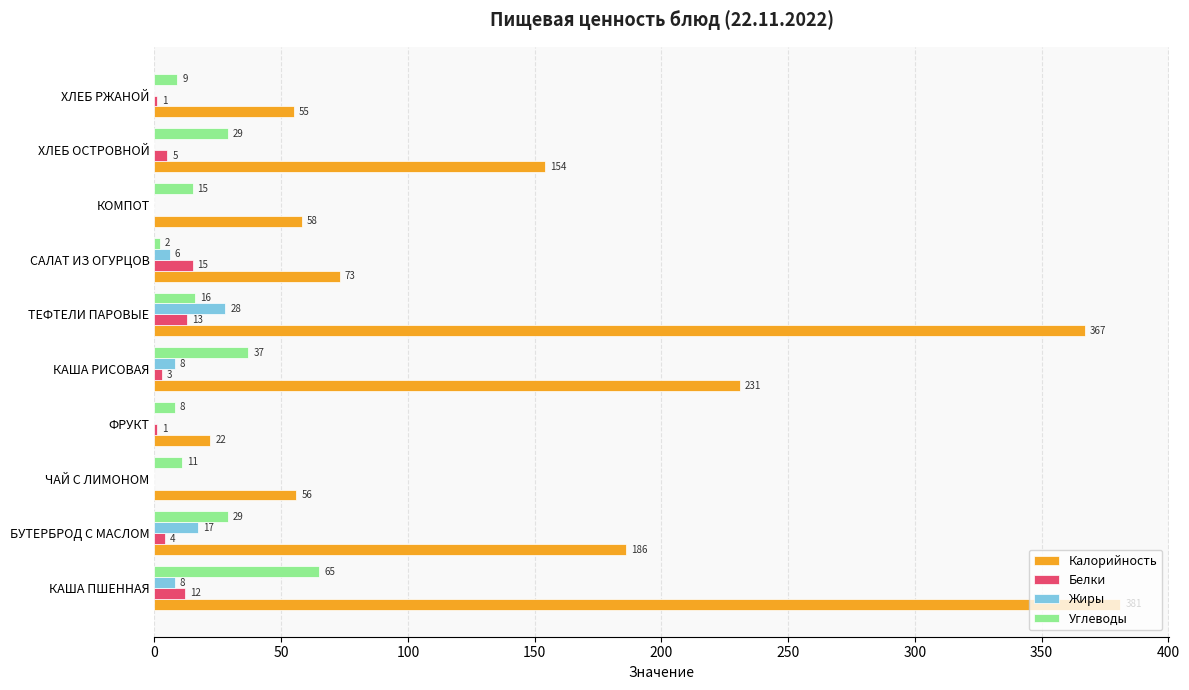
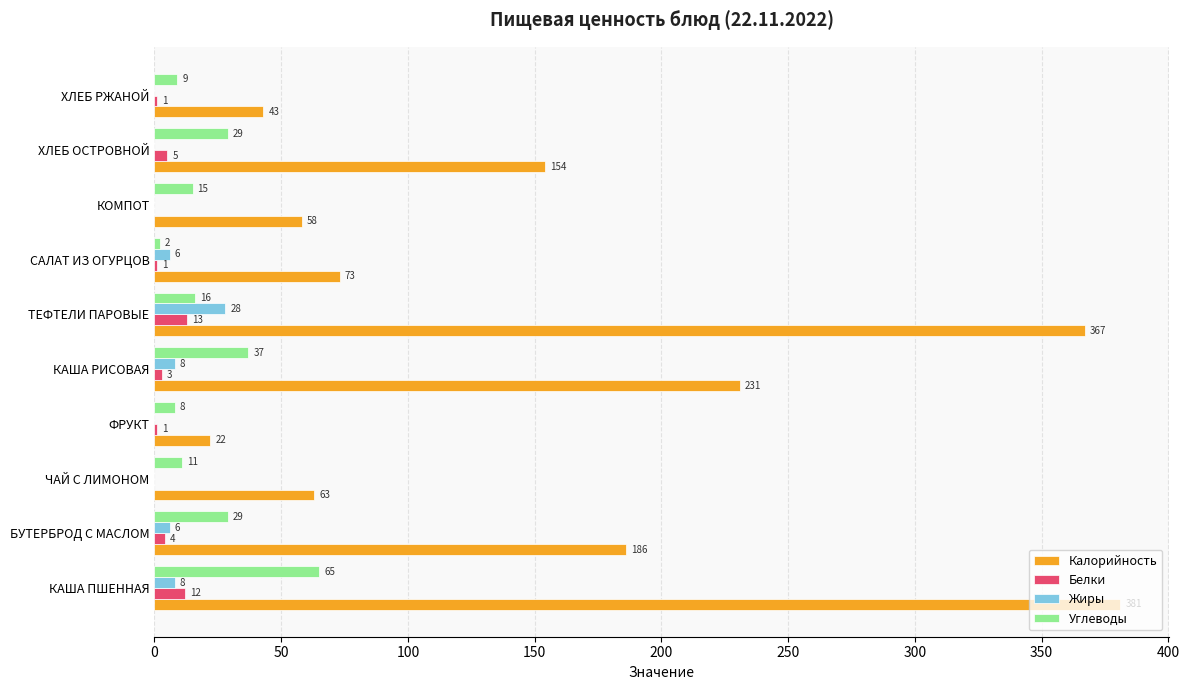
  {
    "Калорийность": {
-     "ХЛЕБ РЖАНОЙ": 55,
+     "ХЛЕБ РЖАНОЙ": 43,
      "ХЛЕБ ОСТРОВНОЙ": 154,
      "КОМПОТ": 58,
      "САЛАТ ИЗ ОГУРЦОВ": 73,
      "ТЕФТЕЛИ ПАРОВЫЕ": 367,
      "КАША РИСОВАЯ": 231,
      "ФРУКТ": 22,
-     "ЧАЙ С ЛИМОНОМ": 56,
+     "ЧАЙ С ЛИМОНОМ": 63,
      "БУТЕРБРОД С МАСЛОМ": 186
    },
    "Белки": {
      "ХЛЕБ РЖАНОЙ": 1,
      "ХЛЕБ ОСТРОВНОЙ": 5,
-     "САЛАТ ИЗ ОГУРЦОВ": 15,
+     "САЛАТ ИЗ ОГУРЦОВ": 1,
      "ТЕФТЕЛИ ПАРОВЫЕ": 13,
      "КАША РИСОВАЯ": 3,
      "ФРУКТ": 1,
      "БУТЕРБРОД С МАСЛОМ": 4,
      "КАША ПШЕННАЯ": 12
    },
    "Жиры": {
      "САЛАТ ИЗ ОГУРЦОВ": 6,
      "ТЕФТЕЛИ ПАРОВЫЕ": 28,
      "КАША РИСОВАЯ": 8,
-     "БУТЕРБРОД С МАСЛОМ": 17,
+     "БУТЕРБРОД С МАСЛОМ": 6,
      "КАША ПШЕННАЯ": 8
    },
    "Углеводы": {
      "ХЛЕБ РЖАНОЙ": 9,
      "ХЛЕБ ОСТРОВНОЙ": 29,
      "КОМПОТ": 15,
      "САЛАТ ИЗ ОГУРЦОВ": 2,
      "ТЕФТЕЛИ ПАРОВЫЕ": 16,
      "КАША РИСОВАЯ": 37,
      "ФРУКТ": 8,
      "ЧАЙ С ЛИМОНОМ": 11,
      "БУТЕРБРОД С МАСЛОМ": 29,
      "КАША ПШЕННАЯ": 65
    }
  }
